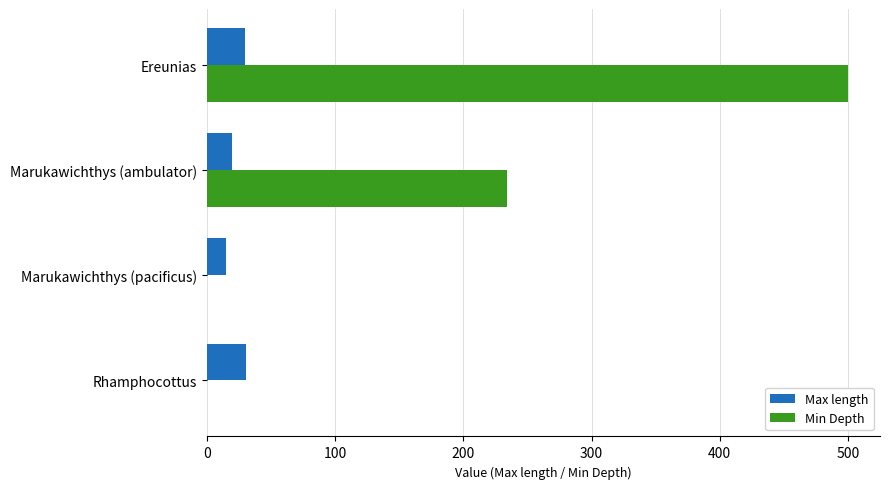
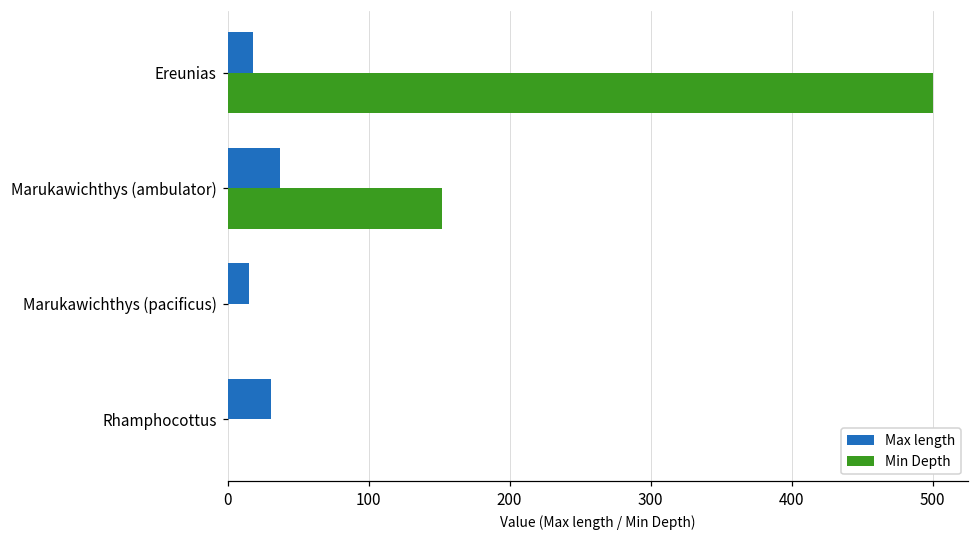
  {
    "Max length": {
-     "Ereunias": 30,
-     "Marukawichthys (ambulator)": 20,
+     "Ereunias": 18,
+     "Marukawichthys (ambulator)": 37,
      "Marukawichthys (pacificus)": 15,
      "Rhamphocottus": 31
    },
    "Min Depth": {
      "Ereunias": 500,
-     "Marukawichthys (ambulator)": 234,
+     "Marukawichthys (ambulator)": 152,
      "Marukawichthys (pacificus)": 0,
      "Rhamphocottus": 0
    }
  }
